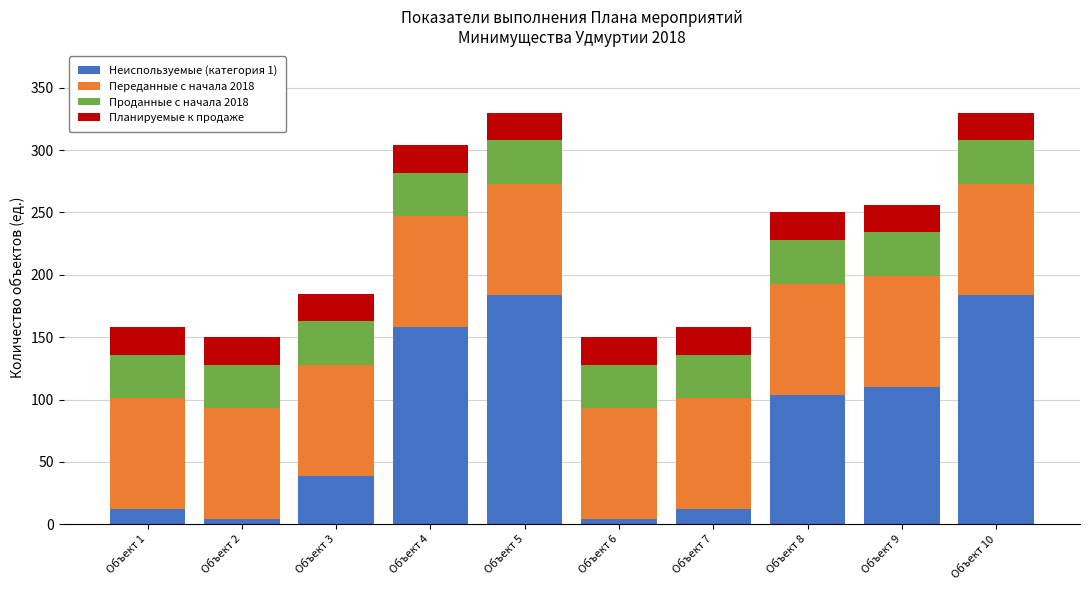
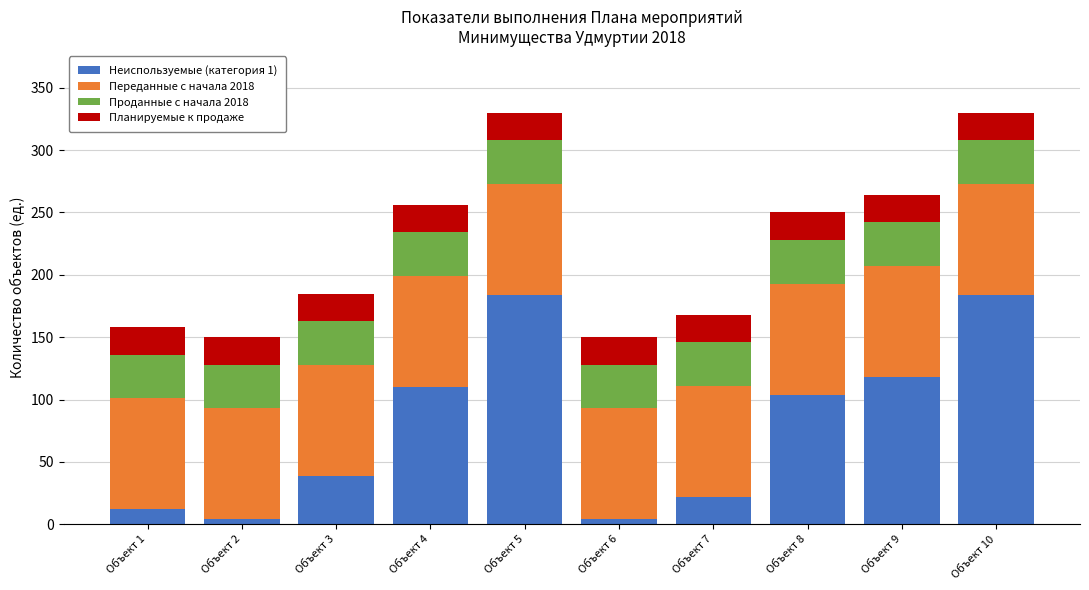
  {
    "Неиспользуемые (категория 1)": {
      "Объект 1": 12,
      "Объект 2": 4,
      "Объект 3": 39,
-     "Объект 4": 158,
+     "Объект 4": 110,
      "Объект 5": 184,
      "Объект 6": 4,
-     "Объект 7": 12,
+     "Объект 7": 22,
      "Объект 8": 104,
-     "Объект 9": 110,
+     "Объект 9": 118,
      "Объект 10": 184
    },
    "Переданные с начала 2018": {
      "Объект 1": 89,
      "Объект 2": 89,
      "Объект 3": 89,
      "Объект 4": 89,
      "Объект 5": 89,
      "Объект 6": 89,
      "Объект 7": 89,
      "Объект 8": 89,
      "Объект 9": 89,
      "Объект 10": 89
    },
    "Проданные с начала 2018": {
      "Объект 1": 35,
      "Объект 2": 35,
      "Объект 3": 35,
      "Объект 4": 35,
      "Объект 5": 35,
      "Объект 6": 35,
      "Объект 7": 35,
      "Объект 8": 35,
      "Объект 9": 35,
      "Объект 10": 35
    },
    "Планируемые к продаже": {
      "Объект 1": 22,
      "Объект 2": 22,
      "Объект 3": 22,
      "Объект 4": 22,
      "Объект 5": 22,
      "Объект 6": 22,
      "Объект 7": 22,
      "Объект 8": 22,
      "Объект 9": 22,
      "Объект 10": 22
    }
  }
